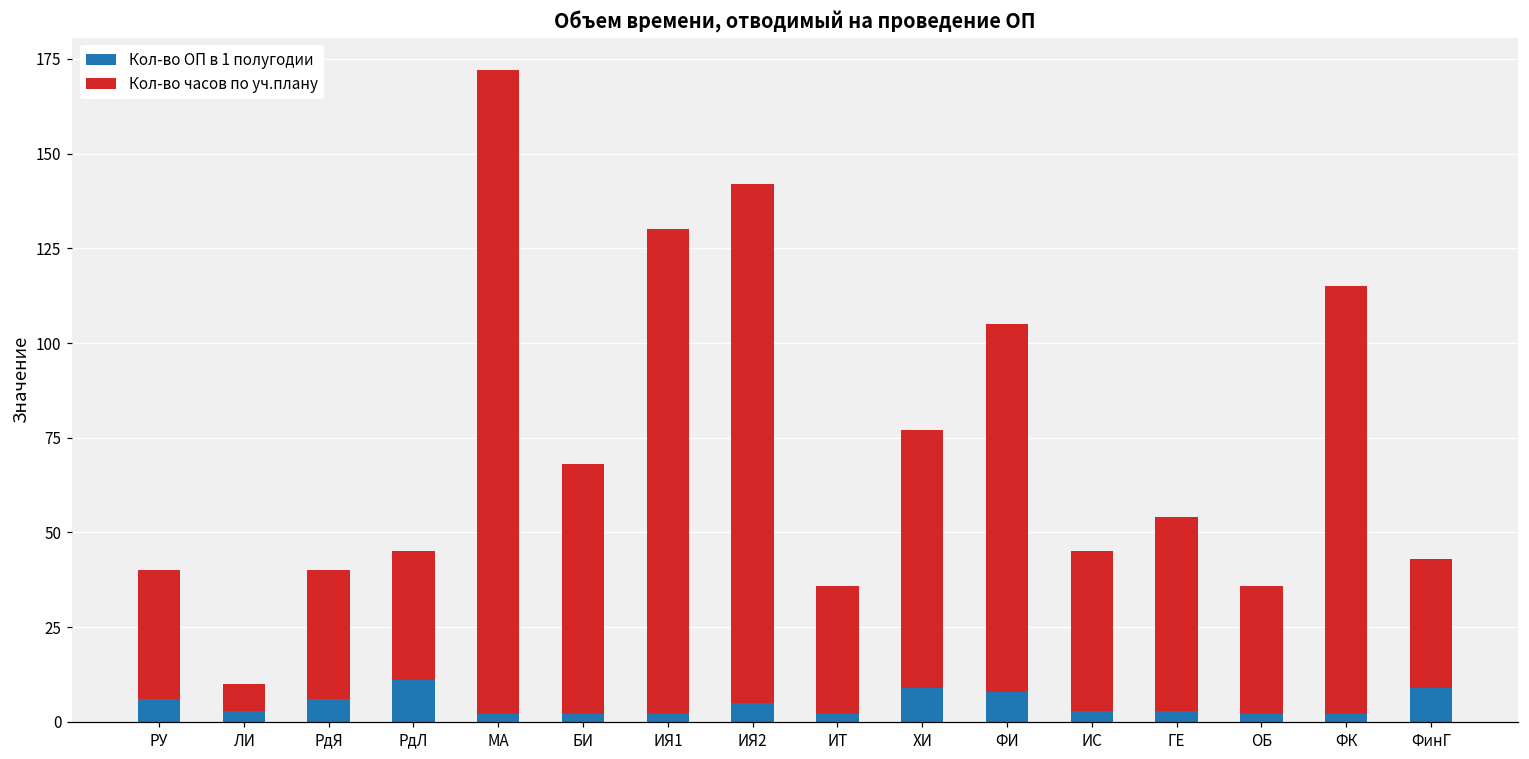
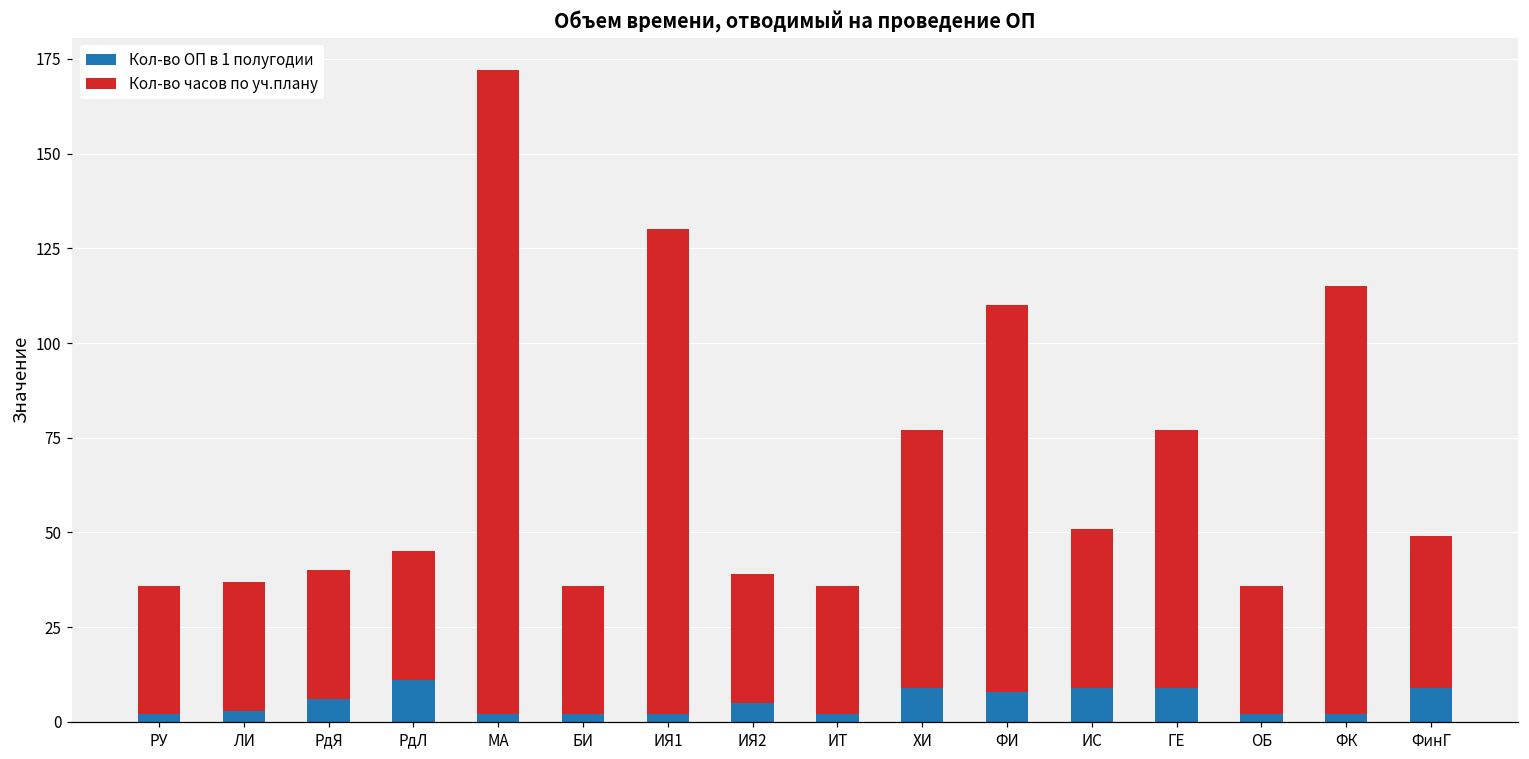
  {
    "Кол-во ОП в 1 полугодии": {
-     "РУ": 6,
+     "РУ": 2,
      "ЛИ": 3,
      "РдЯ": 6,
      "РдЛ": 11,
      "МА": 2,
      "БИ": 2,
      "ИЯ1": 2,
      "ИЯ2": 5,
      "ИТ": 2,
      "ХИ": 9,
      "ФИ": 8,
-     "ИС": 3,
-     "ГЕ": 3,
+     "ИС": 9,
+     "ГЕ": 9,
      "ОБ": 2,
      "ФК": 2,
      "ФинГ": 9
    },
    "Кол-во часов по уч.плану": {
      "РУ": 34,
-     "ЛИ": 7,
+     "ЛИ": 34,
      "РдЯ": 34,
      "РдЛ": 34,
      "МА": 170,
-     "БИ": 66,
+     "БИ": 34,
      "ИЯ1": 128,
-     "ИЯ2": 137,
+     "ИЯ2": 34,
      "ИТ": 34,
      "ХИ": 68,
-     "ФИ": 97,
+     "ФИ": 102,
      "ИС": 42,
-     "ГЕ": 51,
+     "ГЕ": 68,
      "ОБ": 34,
      "ФК": 113,
-     "ФинГ": 34
+     "ФинГ": 40
    }
  }
